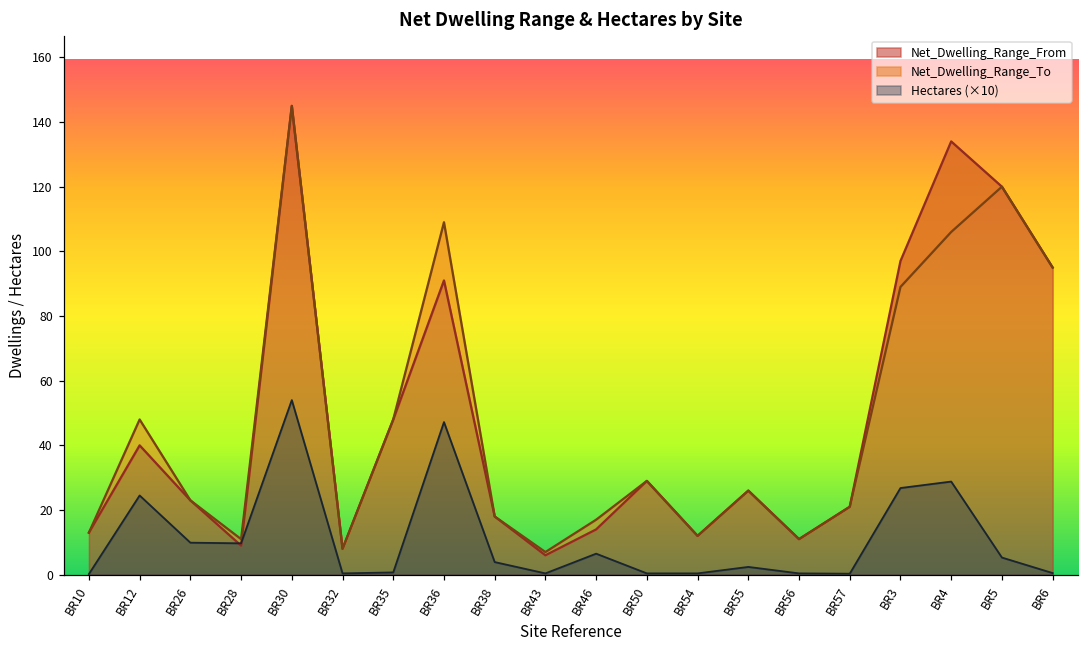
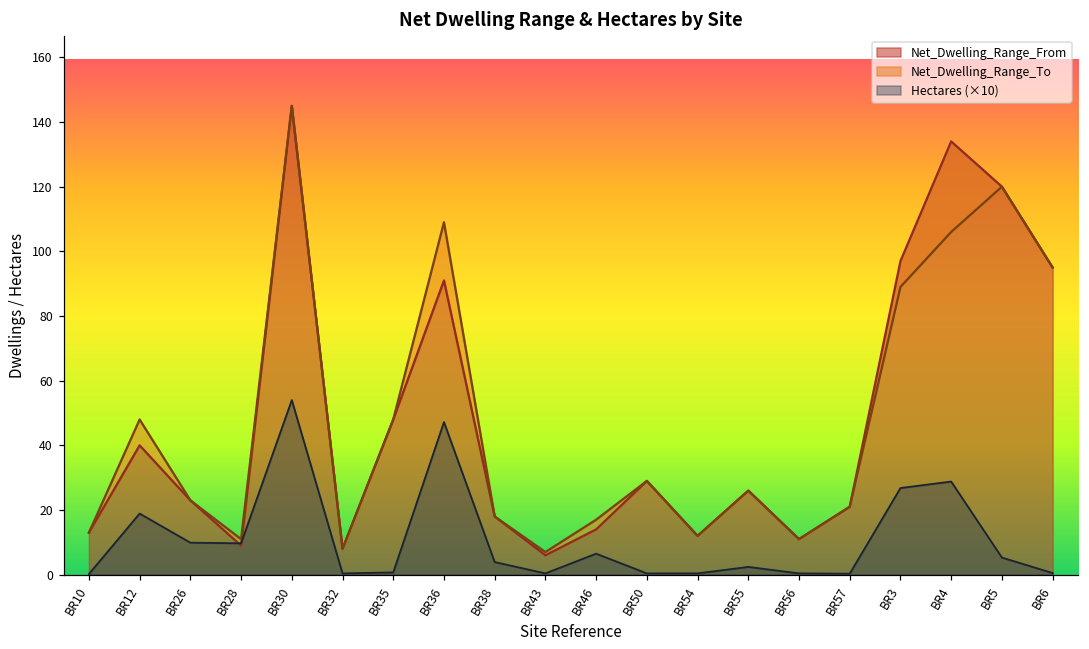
  {
    "Net_Dwelling_Range_From": {
      "BR12": 40,
      "BR36": 91,
      "BR43": 6,
      "BR46": 14
    },
    "Hectares (×10)": {
      "BR10": 0,
-     "BR12": 25,
+     "BR12": 19,
      "BR26": 10,
      "BR30": 54,
      "BR32": 0,
      "BR35": 1,
      "BR36": 47,
      "BR38": 4,
      "BR43": 0,
      "BR46": 7,
      "BR50": 0,
      "BR54": 0,
      "BR55": 2,
      "BR56": 0,
      "BR57": 0,
      "BR3": 27,
      "BR4": 29,
      "BR5": 5,
      "BR6": 1
    }
  }
